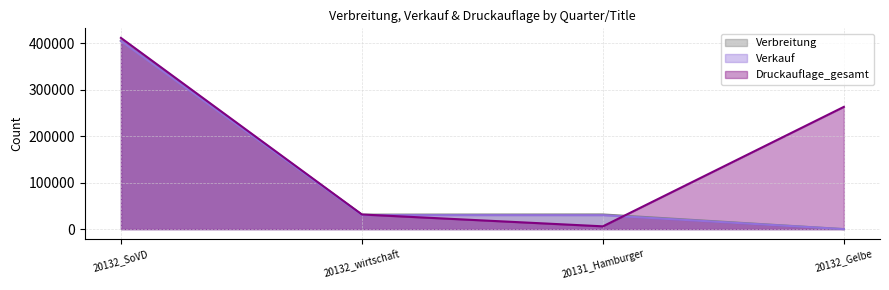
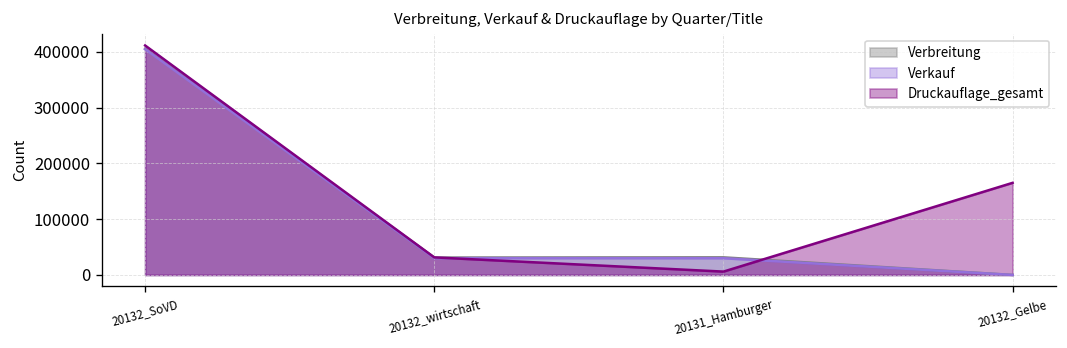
  {
    "Druckauflage_gesamt": {
      "20132_SoVD": 410000,
      "20131_Hamburger": 10000,
-     "20132_Gelbe": 260000
+     "20132_Gelbe": 170000
    }
  }
